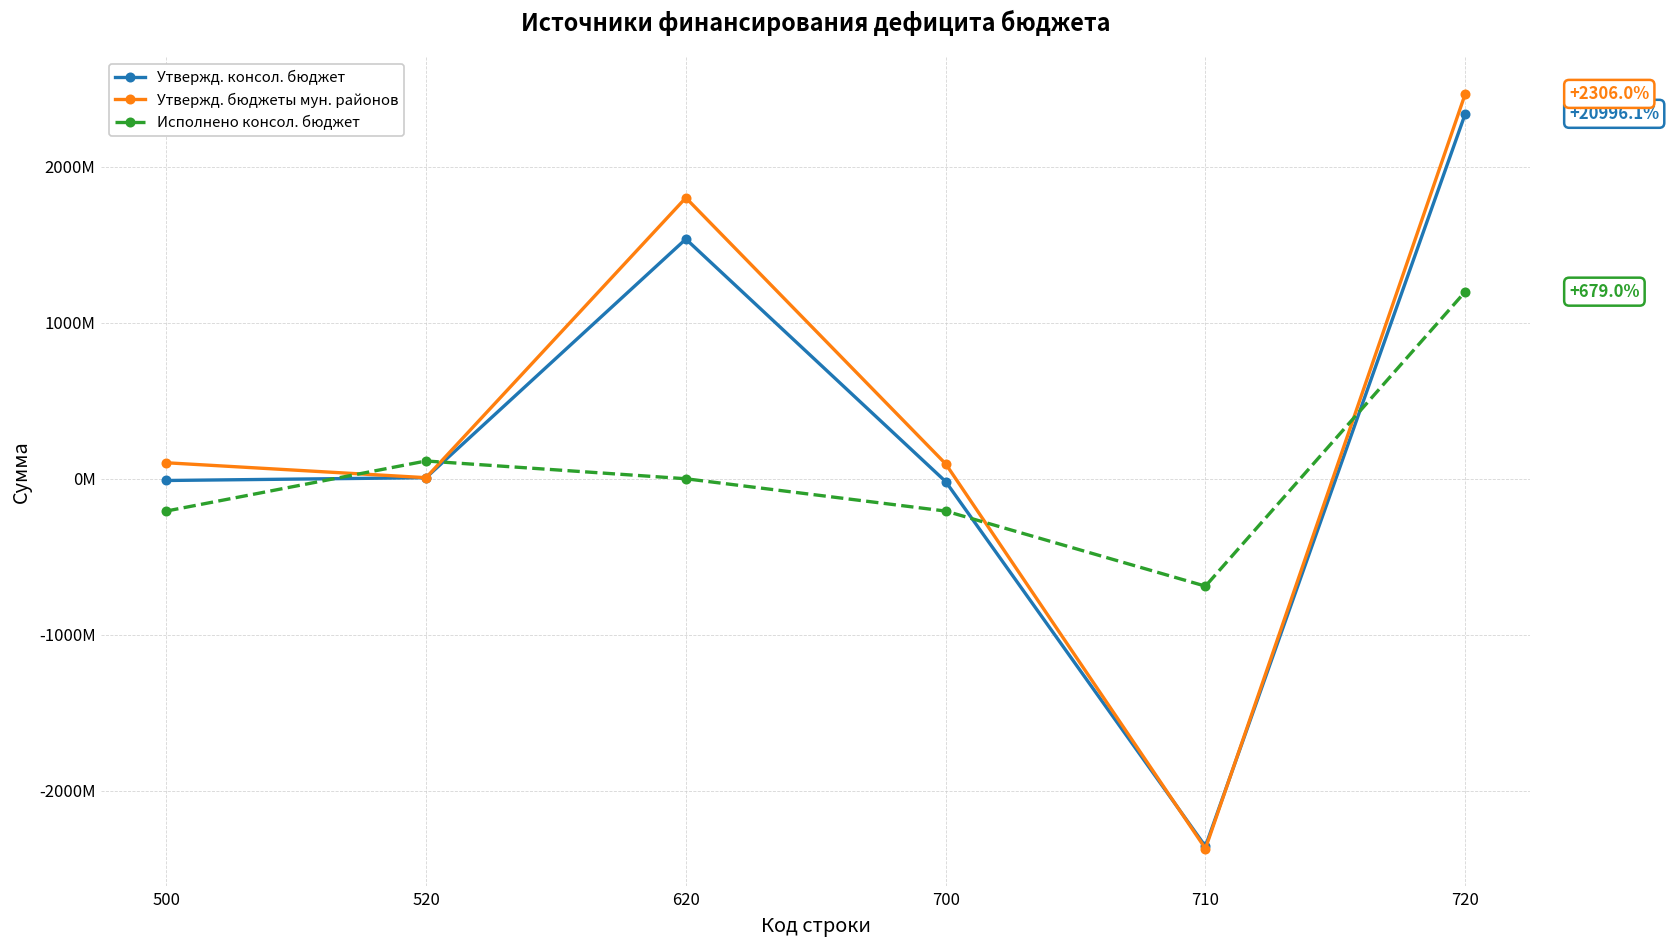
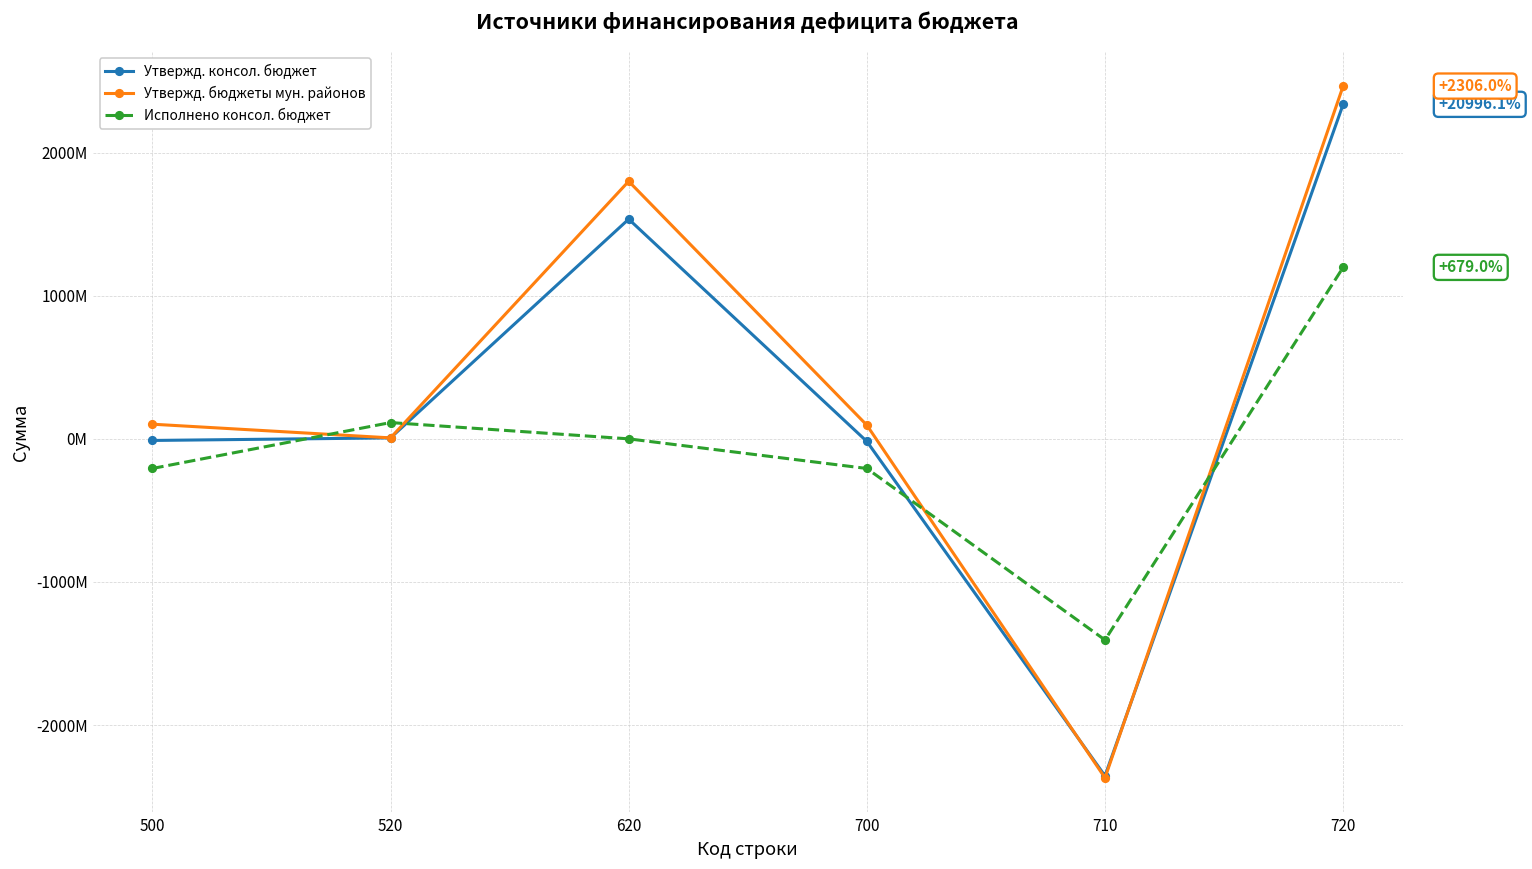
  {
    "Утвержд. консол. бюджет": {
      "500": -10000000,
      "620": 1540000000,
      "700": -20000000,
      "720": 2340000000
    },
    "Утвержд. бюджеты мун. районов": {
      "500": 100000000,
      "620": 1800000000,
      "700": 100000000,
      "720": 2470000000
    },
    "Исполнено консол. бюджет": {
      "500": -210000000,
      "520": 110000000,
      "620": 0,
      "700": -210000000,
-     "710": -690000000,
+     "710": -1410000000,
      "720": 1200000000
    }
  }
